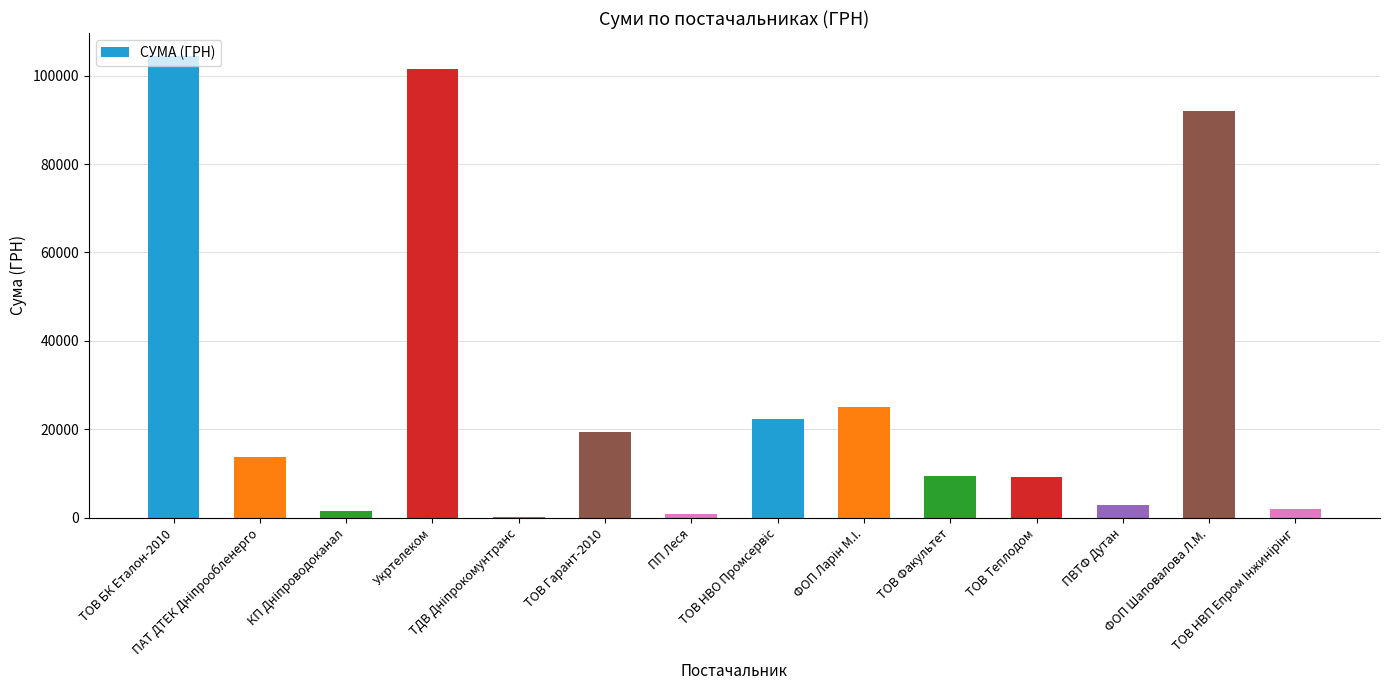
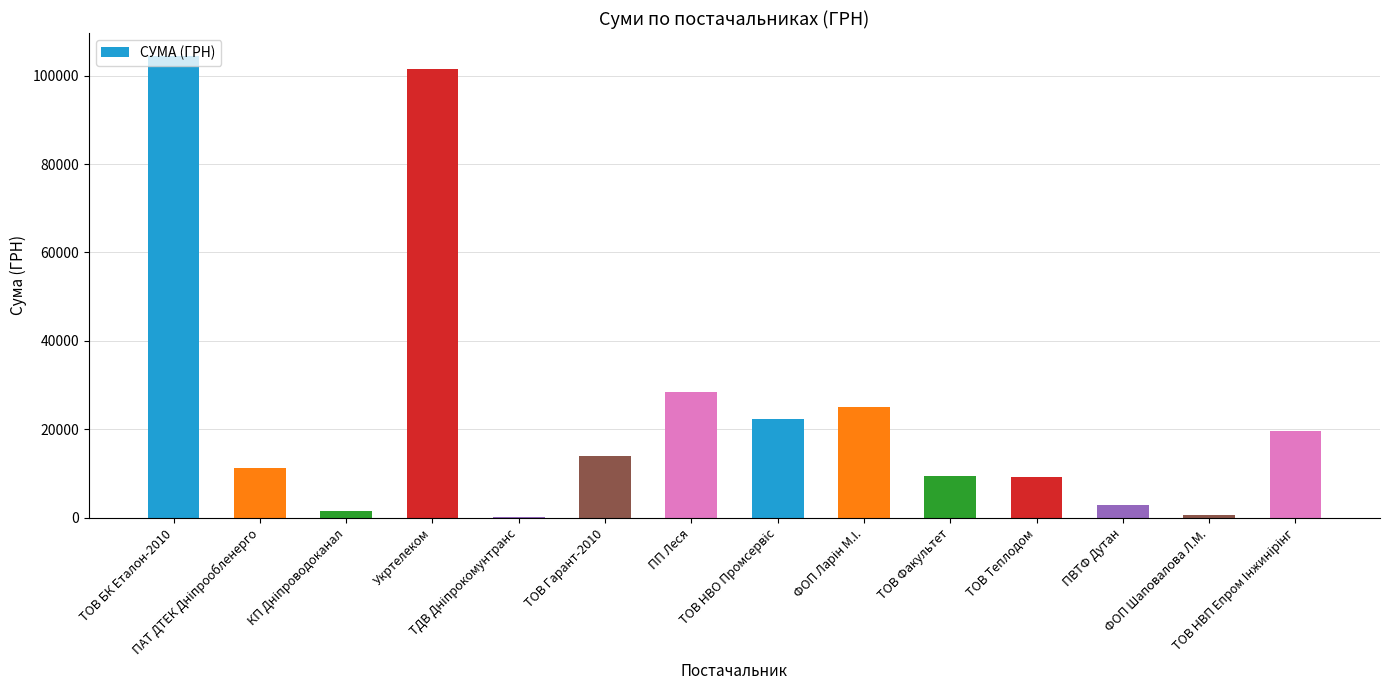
  {
-   "ПАТ ДТЕК Дніпрообленерго": 14000,
+   "ПАТ ДТЕК Дніпрообленерго": 11000,
    "КП Дніпроводоканал": 2000,
    "Укртелеком": 102000,
-   "ТОВ Гарант-2010": 20000,
-   "ПП Леся": 1000,
+   "ТОВ Гарант-2010": 14000,
+   "ПП Леся": 28000,
    "ТОВ НВО Промсервіс": 22000,
    "ФОП Ларін М.І.": 25000,
    "ТОВ Факультет": 9000,
    "ТОВ Теплодом": 9000,
    "ПВТФ Дутан": 3000,
-   "ФОП Шаповалова Л.М.": 92000,
-   "ТОВ НВП Епром Інжинірінг": 2000
+   "ФОП Шаповалова Л.М.": 1000,
+   "ТОВ НВП Епром Інжинірінг": 20000
  }
